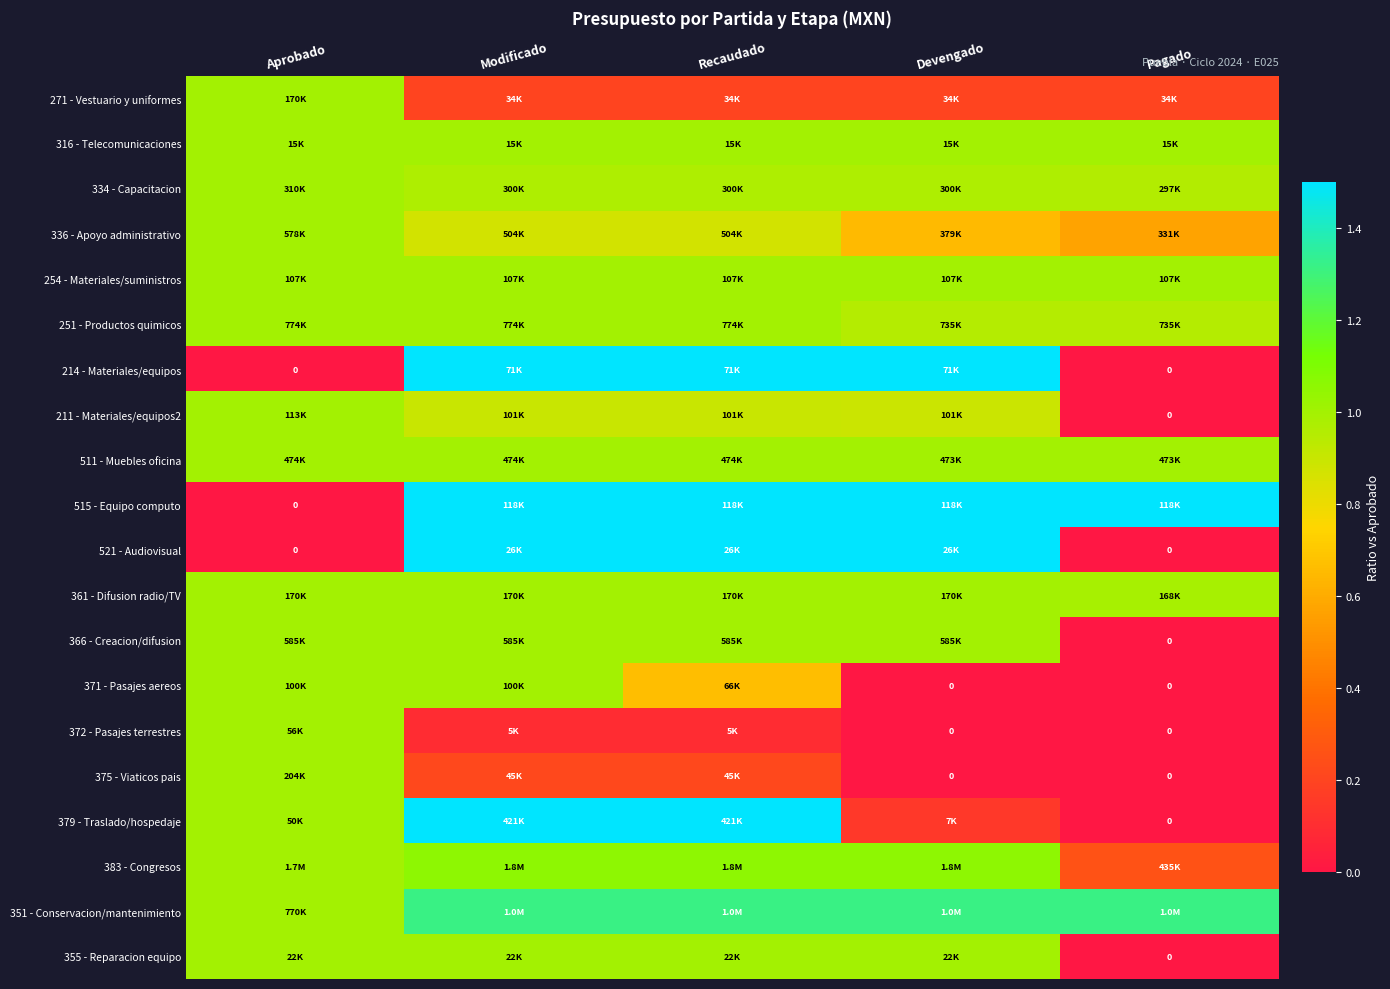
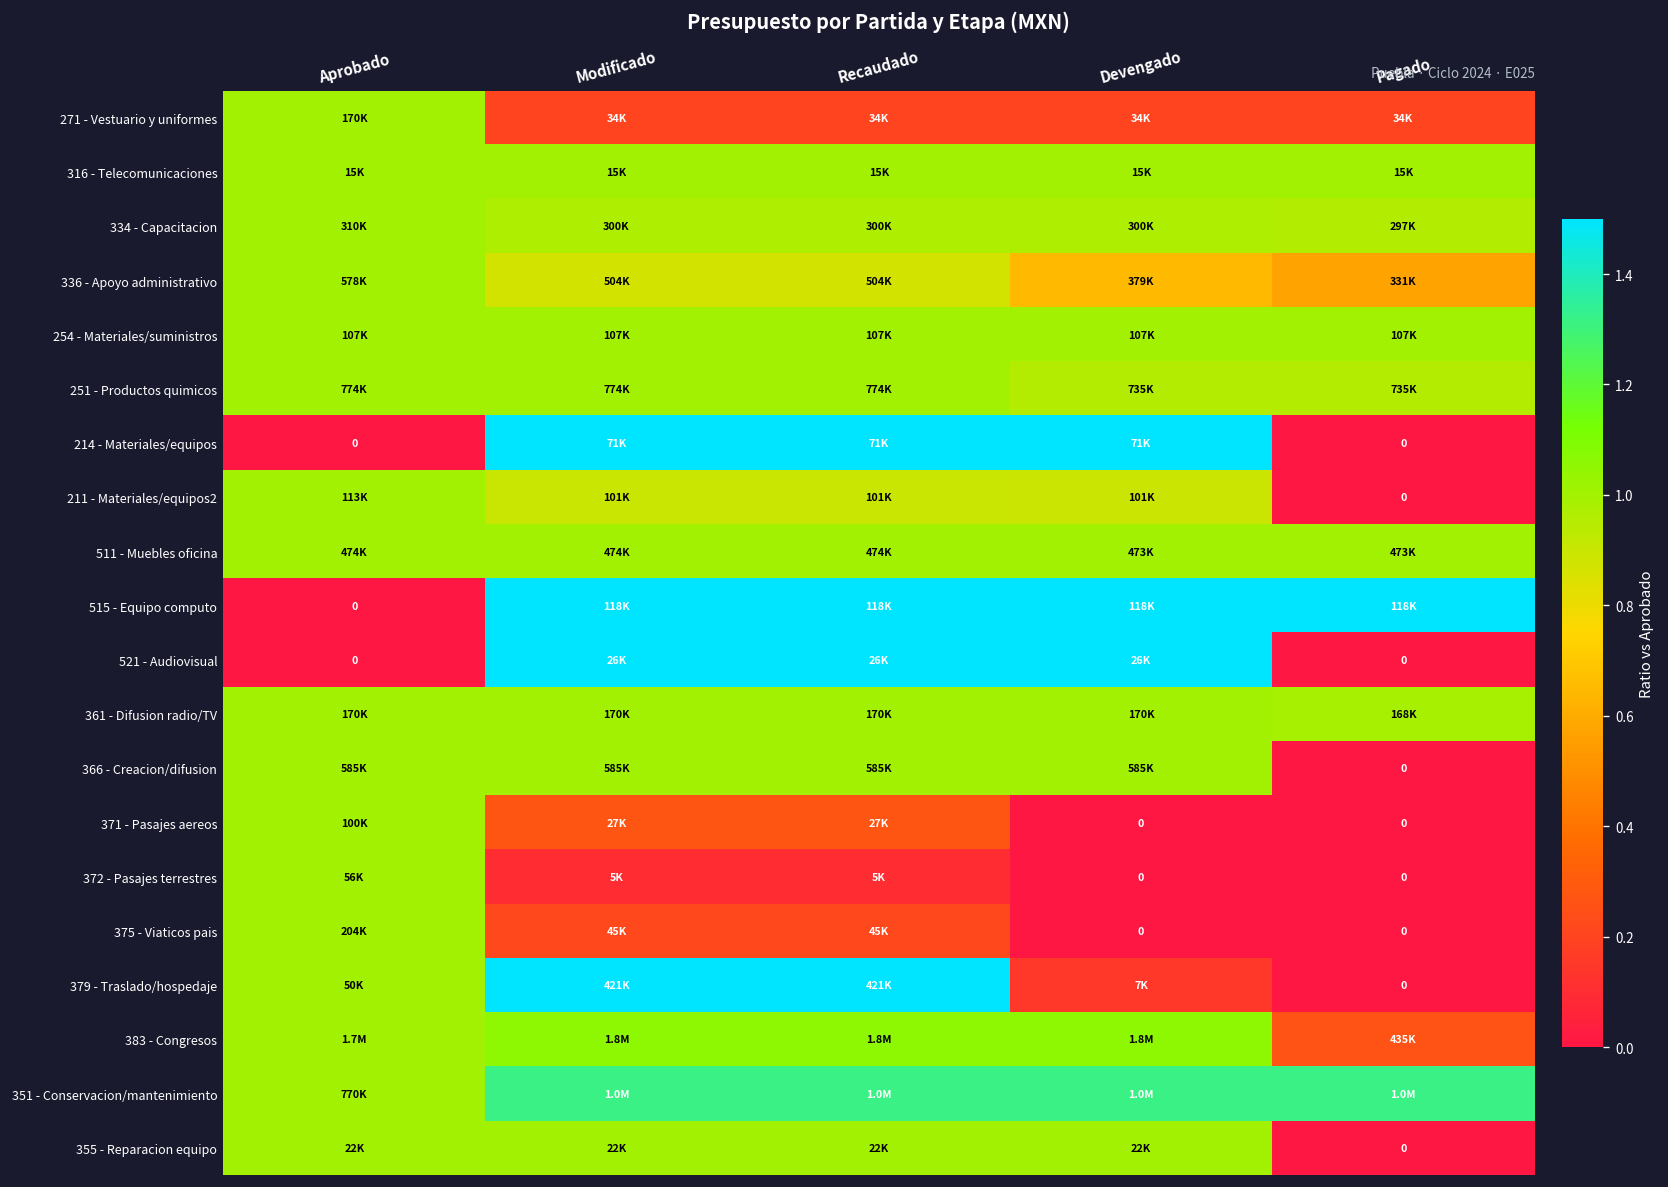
  {
    "271 - Vestuario y uniformes": {
      "Aprobado": "170K",
      "Modificado": "34K",
      "Recaudado": "34K",
      "Devengado": "34K",
      "Pagado": "34K"
    },
    "316 - Telecomunicaciones": {
      "Aprobado": "15K",
      "Modificado": "15K",
      "Recaudado": "15K",
      "Devengado": "15K",
      "Pagado": "15K"
    },
    "334 - Capacitacion": {
      "Aprobado": "310K",
      "Modificado": "300K",
      "Recaudado": "300K",
      "Devengado": "300K",
      "Pagado": "297K"
    },
    "336 - Apoyo administrativo": {
      "Aprobado": "578K",
      "Modificado": "504K",
      "Recaudado": "504K",
      "Devengado": "379K",
      "Pagado": "331K"
    },
    "254 - Materiales/suministros": {
      "Aprobado": "107K",
      "Modificado": "107K",
      "Recaudado": "107K",
      "Devengado": "107K",
      "Pagado": "107K"
    },
    "251 - Productos quimicos": {
      "Aprobado": "774K",
      "Modificado": "774K",
      "Recaudado": "774K",
      "Devengado": "735K",
      "Pagado": "735K"
    },
    "214 - Materiales/equipos": {
      "Aprobado": "0",
      "Modificado": "71K",
      "Recaudado": "71K",
      "Devengado": "71K",
      "Pagado": "0"
    },
    "211 - Materiales/equipos2": {
      "Aprobado": "113K",
      "Modificado": "101K",
      "Recaudado": "101K",
      "Devengado": "101K",
      "Pagado": "0"
    },
    "511 - Muebles oficina": {
      "Aprobado": "474K",
      "Modificado": "474K",
      "Recaudado": "474K",
      "Devengado": "473K",
      "Pagado": "473K"
    },
    "515 - Equipo computo": {
      "Aprobado": "0",
      "Modificado": "118K",
      "Recaudado": "118K",
      "Devengado": "118K",
      "Pagado": "118K"
    },
    "521 - Audiovisual": {
      "Aprobado": "0",
      "Modificado": "26K",
      "Recaudado": "26K",
      "Devengado": "26K",
      "Pagado": "0"
    },
    "361 - Difusion radio/TV": {
      "Aprobado": "170K",
      "Modificado": "170K",
      "Recaudado": "170K",
      "Devengado": "170K",
      "Pagado": "168K"
    },
    "366 - Creacion/difusion": {
      "Aprobado": "585K",
      "Modificado": "585K",
      "Recaudado": "585K",
      "Devengado": "585K",
      "Pagado": "0"
    },
    "371 - Pasajes aereos": {
      "Aprobado": "100K",
-     "Modificado": "100K",
-     "Recaudado": "66K",
+     "Modificado": "27K",
+     "Recaudado": "27K",
      "Devengado": "0",
      "Pagado": "0"
    },
    "372 - Pasajes terrestres": {
      "Aprobado": "56K",
      "Modificado": "5K",
      "Recaudado": "5K",
      "Devengado": "0",
      "Pagado": "0"
    },
    "375 - Viaticos pais": {
      "Aprobado": "204K",
      "Modificado": "45K",
      "Recaudado": "45K",
      "Devengado": "0",
      "Pagado": "0"
    },
    "379 - Traslado/hospedaje": {
      "Aprobado": "50K",
      "Modificado": "421K",
      "Recaudado": "421K",
      "Devengado": "7K",
      "Pagado": "0"
    },
    "383 - Congresos": {
      "Aprobado": "1.7M",
      "Modificado": "1.8M",
      "Recaudado": "1.8M",
      "Devengado": "1.8M",
      "Pagado": "435K"
    },
    "351 - Conservacion/mantenimiento": {
      "Aprobado": "770K",
      "Modificado": "1.0M",
      "Recaudado": "1.0M",
      "Devengado": "1.0M",
      "Pagado": "1.0M"
    },
    "355 - Reparacion equipo": {
      "Aprobado": "22K",
      "Modificado": "22K",
      "Recaudado": "22K",
      "Devengado": "22K",
      "Pagado": "0"
    }
  }
